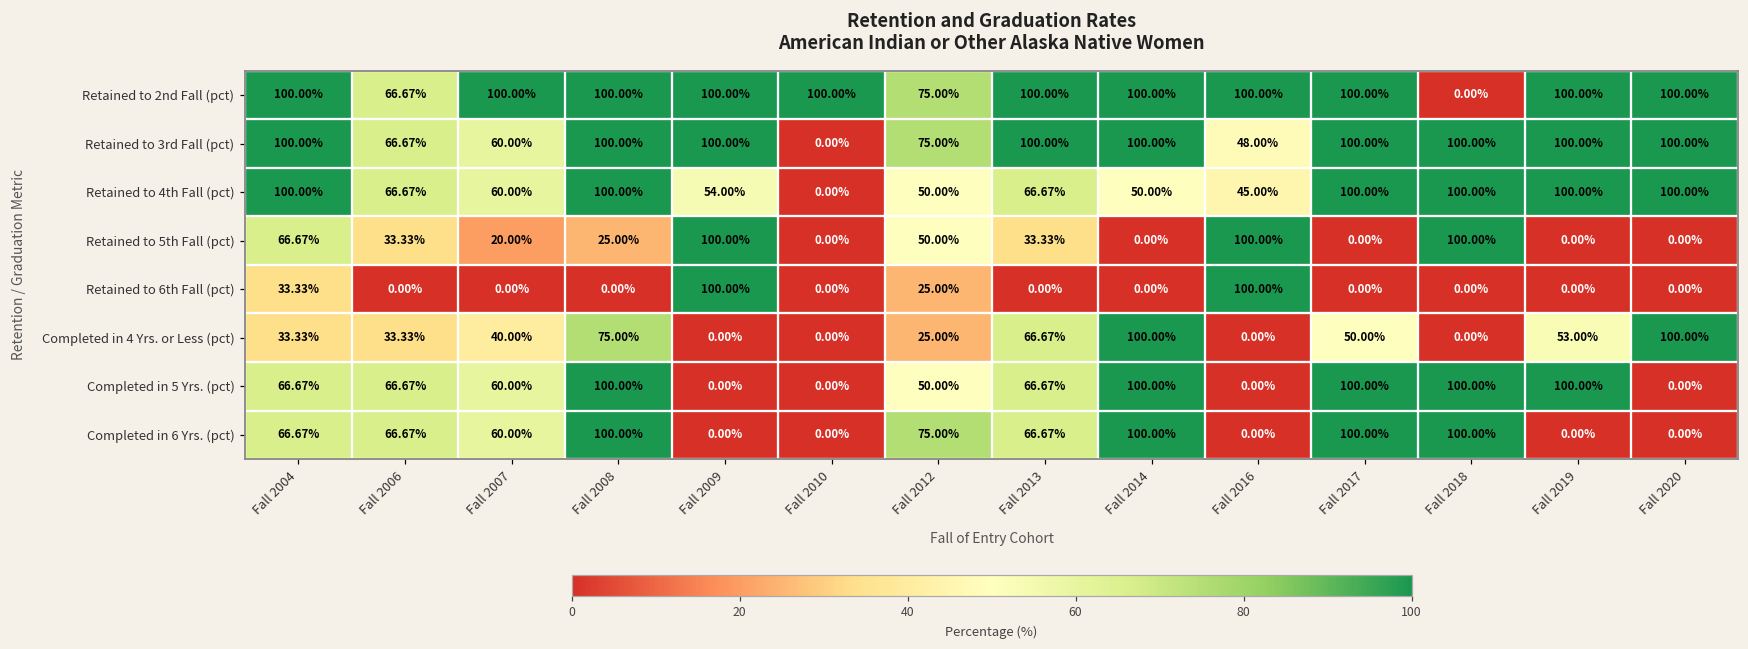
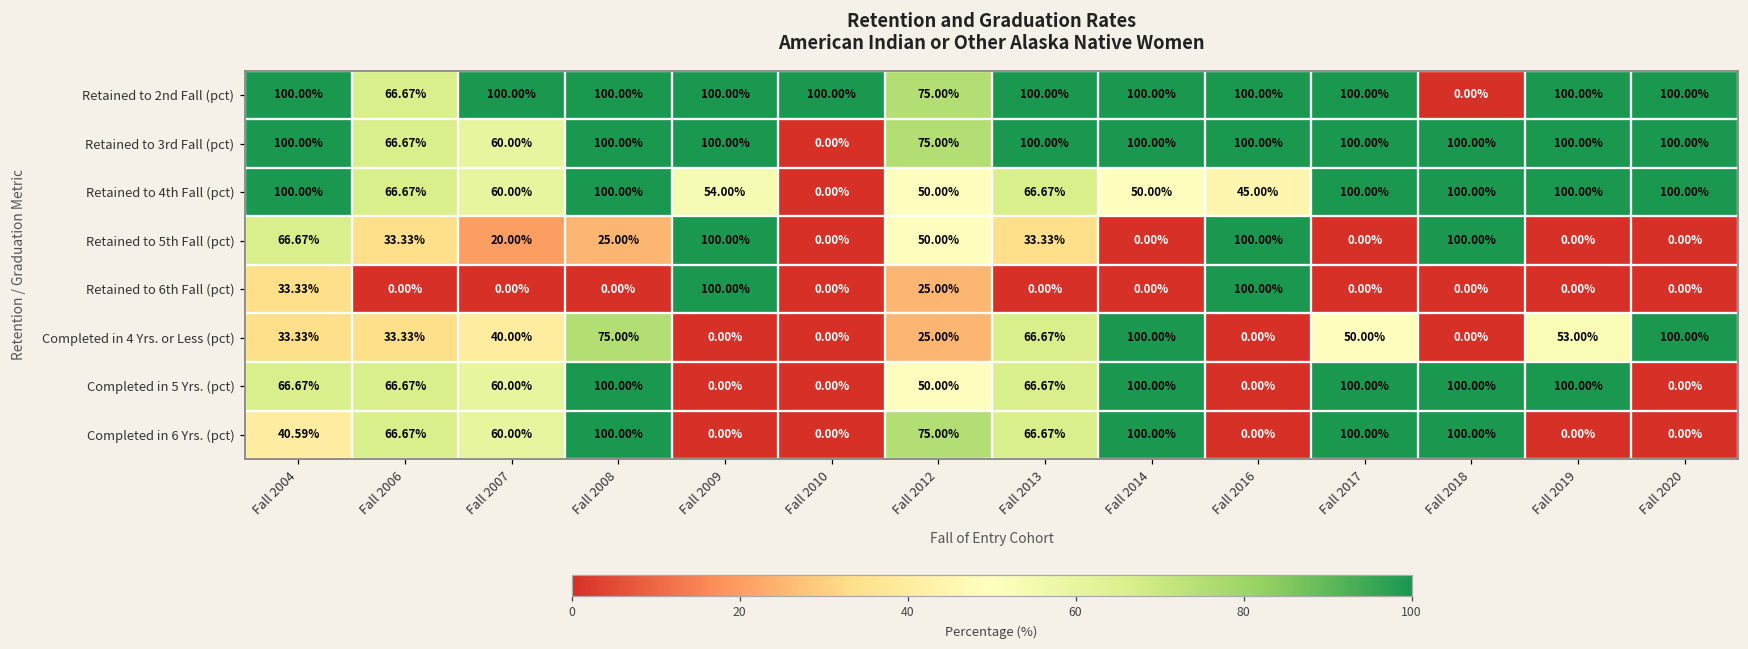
  {
    "Retained to 2nd Fall (pct)": {
      "Fall 2004": "100.00%",
      "Fall 2006": "66.67%",
      "Fall 2007": "100.00%",
      "Fall 2008": "100.00%",
      "Fall 2009": "100.00%",
      "Fall 2010": "100.00%",
      "Fall 2012": "75.00%",
      "Fall 2013": "100.00%",
      "Fall 2014": "100.00%",
      "Fall 2016": "100.00%",
      "Fall 2017": "100.00%",
      "Fall 2018": "0.00%",
      "Fall 2019": "100.00%",
      "Fall 2020": "100.00%"
    },
    "Retained to 3rd Fall (pct)": {
      "Fall 2004": "100.00%",
      "Fall 2006": "66.67%",
      "Fall 2007": "60.00%",
      "Fall 2008": "100.00%",
      "Fall 2009": "100.00%",
      "Fall 2010": "0.00%",
      "Fall 2012": "75.00%",
      "Fall 2013": "100.00%",
      "Fall 2014": "100.00%",
-     "Fall 2016": "48.00%",
+     "Fall 2016": "100.00%",
      "Fall 2017": "100.00%",
      "Fall 2018": "100.00%",
      "Fall 2019": "100.00%",
      "Fall 2020": "100.00%"
    },
    "Retained to 4th Fall (pct)": {
      "Fall 2004": "100.00%",
      "Fall 2006": "66.67%",
      "Fall 2007": "60.00%",
      "Fall 2008": "100.00%",
      "Fall 2009": "54.00%",
      "Fall 2010": "0.00%",
      "Fall 2012": "50.00%",
      "Fall 2013": "66.67%",
      "Fall 2014": "50.00%",
      "Fall 2016": "45.00%",
      "Fall 2017": "100.00%",
      "Fall 2018": "100.00%",
      "Fall 2019": "100.00%",
      "Fall 2020": "100.00%"
    },
    "Retained to 5th Fall (pct)": {
      "Fall 2004": "66.67%",
      "Fall 2006": "33.33%",
      "Fall 2007": "20.00%",
      "Fall 2008": "25.00%",
      "Fall 2009": "100.00%",
      "Fall 2010": "0.00%",
      "Fall 2012": "50.00%",
      "Fall 2013": "33.33%",
      "Fall 2014": "0.00%",
      "Fall 2016": "100.00%",
      "Fall 2017": "0.00%",
      "Fall 2018": "100.00%",
      "Fall 2019": "0.00%",
      "Fall 2020": "0.00%"
    },
    "Retained to 6th Fall (pct)": {
      "Fall 2004": "33.33%",
      "Fall 2006": "0.00%",
      "Fall 2007": "0.00%",
      "Fall 2008": "0.00%",
      "Fall 2009": "100.00%",
      "Fall 2010": "0.00%",
      "Fall 2012": "25.00%",
      "Fall 2013": "0.00%",
      "Fall 2014": "0.00%",
      "Fall 2016": "100.00%",
      "Fall 2017": "0.00%",
      "Fall 2018": "0.00%",
      "Fall 2019": "0.00%",
      "Fall 2020": "0.00%"
    },
    "Completed in 4 Yrs. or Less (pct)": {
      "Fall 2004": "33.33%",
      "Fall 2006": "33.33%",
      "Fall 2007": "40.00%",
      "Fall 2008": "75.00%",
      "Fall 2009": "0.00%",
      "Fall 2010": "0.00%",
      "Fall 2012": "25.00%",
      "Fall 2013": "66.67%",
      "Fall 2014": "100.00%",
      "Fall 2016": "0.00%",
      "Fall 2017": "50.00%",
      "Fall 2018": "0.00%",
      "Fall 2019": "53.00%",
      "Fall 2020": "100.00%"
    },
    "Completed in 5 Yrs. (pct)": {
      "Fall 2004": "66.67%",
      "Fall 2006": "66.67%",
      "Fall 2007": "60.00%",
      "Fall 2008": "100.00%",
      "Fall 2009": "0.00%",
      "Fall 2010": "0.00%",
      "Fall 2012": "50.00%",
      "Fall 2013": "66.67%",
      "Fall 2014": "100.00%",
      "Fall 2016": "0.00%",
      "Fall 2017": "100.00%",
      "Fall 2018": "100.00%",
      "Fall 2019": "100.00%",
      "Fall 2020": "0.00%"
    },
    "Completed in 6 Yrs. (pct)": {
-     "Fall 2004": "66.67%",
+     "Fall 2004": "40.59%",
      "Fall 2006": "66.67%",
      "Fall 2007": "60.00%",
      "Fall 2008": "100.00%",
      "Fall 2009": "0.00%",
      "Fall 2010": "0.00%",
      "Fall 2012": "75.00%",
      "Fall 2013": "66.67%",
      "Fall 2014": "100.00%",
      "Fall 2016": "0.00%",
      "Fall 2017": "100.00%",
      "Fall 2018": "100.00%",
      "Fall 2019": "0.00%",
      "Fall 2020": "0.00%"
    }
  }
